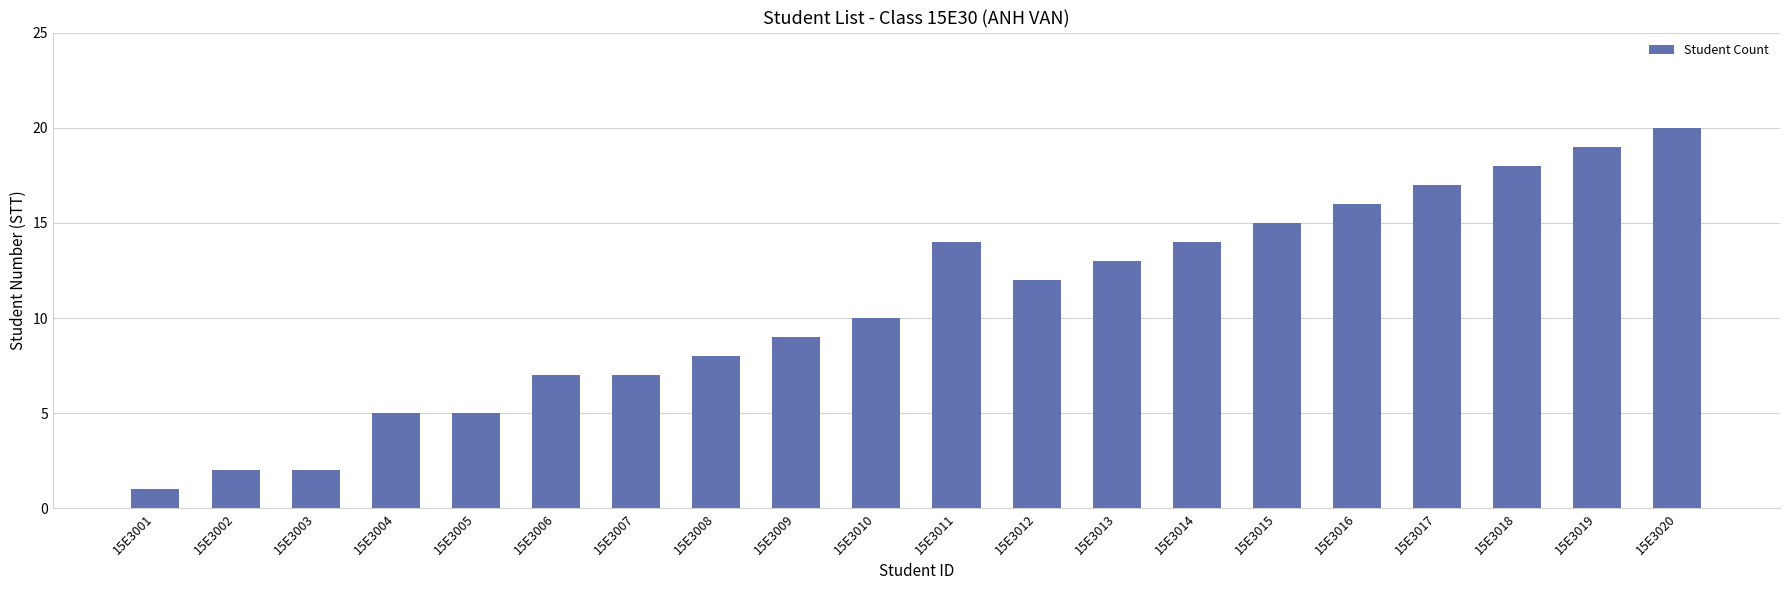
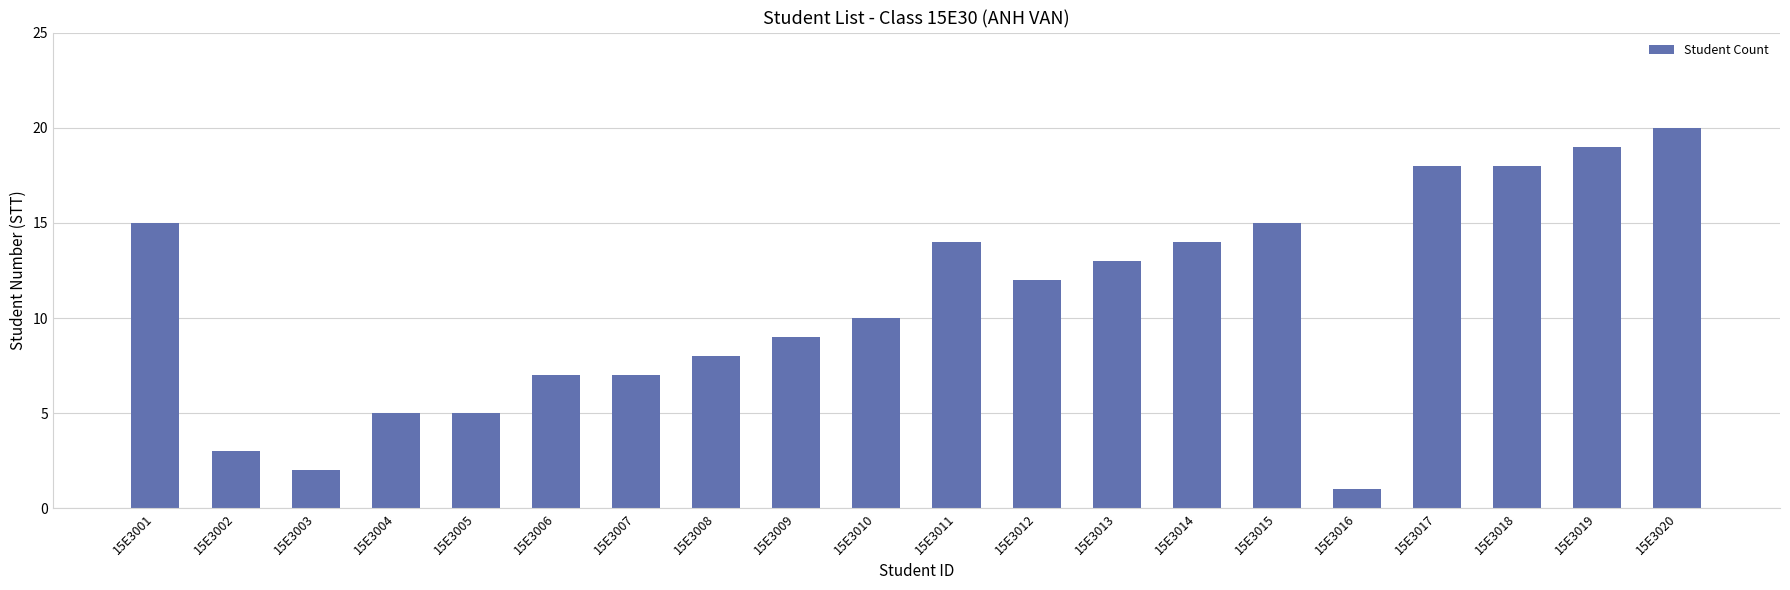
  {
-   "15E3001": 1,
-   "15E3002": 2,
+   "15E3001": 15,
+   "15E3002": 3,
    "15E3003": 2,
    "15E3004": 5,
    "15E3005": 5,
    "15E3006": 7,
    "15E3007": 7,
    "15E3008": 8,
    "15E3009": 9,
    "15E3010": 10,
    "15E3011": 14,
    "15E3012": 12,
    "15E3013": 13,
    "15E3014": 14,
    "15E3015": 15,
-   "15E3016": 16,
-   "15E3017": 17,
+   "15E3016": 1,
+   "15E3017": 18,
    "15E3018": 18,
    "15E3019": 19,
    "15E3020": 20
  }
